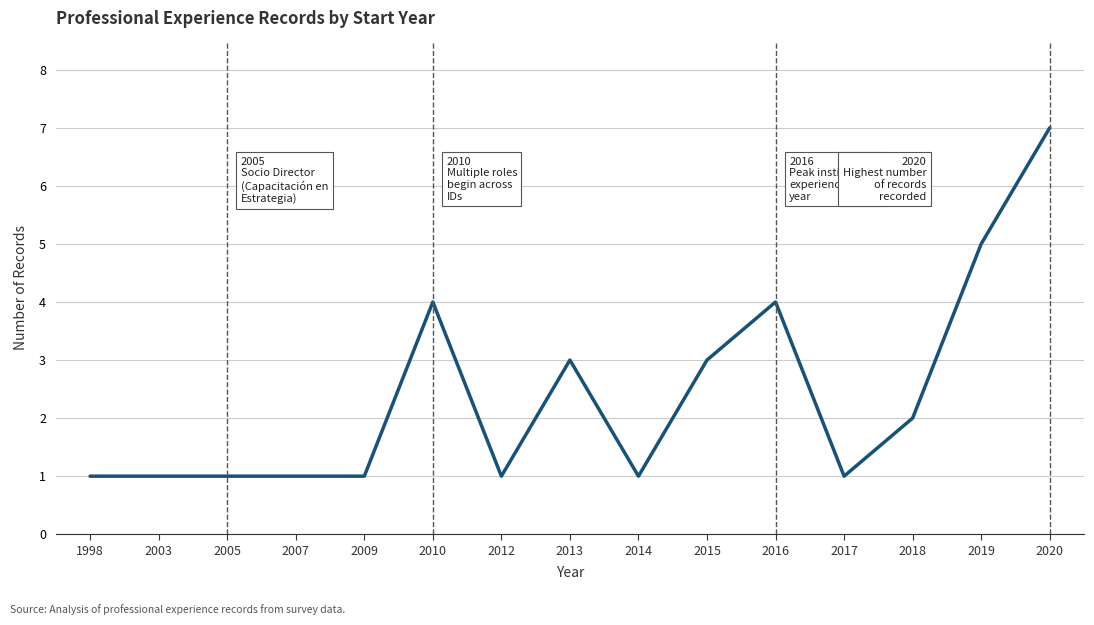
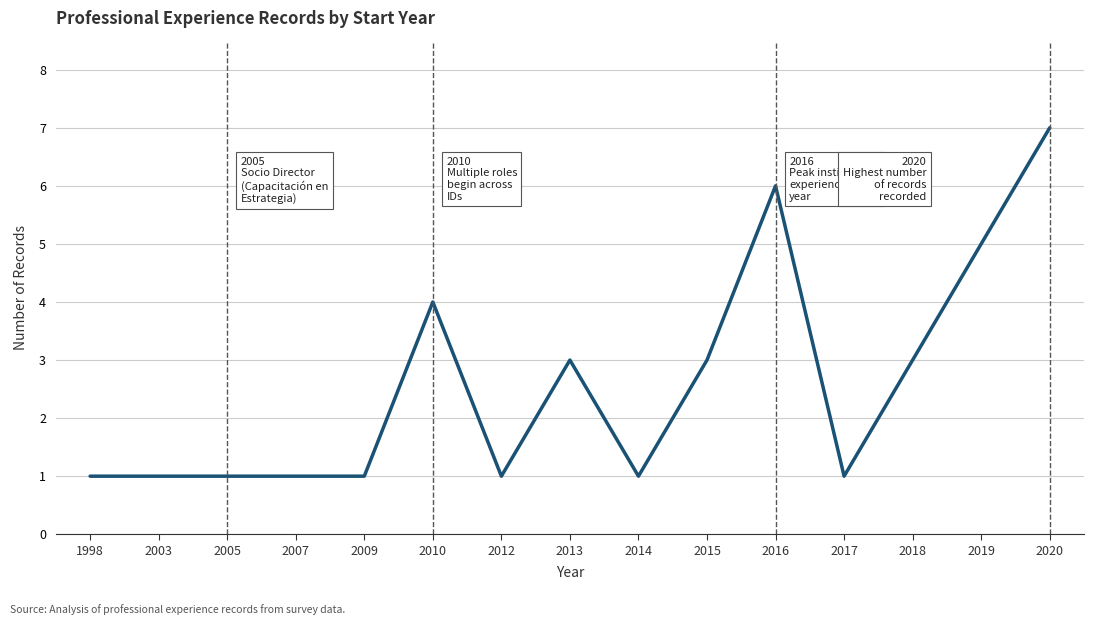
  {
    "1998": 1,
    "2003": 1,
    "2005": 1,
    "2007": 1,
    "2009": 1,
    "2010": 4,
    "2012": 1,
    "2013": 3,
    "2014": 1,
    "2015": 3,
-   "2016": 4,
+   "2016": 6,
    "2017": 1,
-   "2018": 2,
+   "2018": 3,
    "2019": 5,
    "2020": 7
  }
